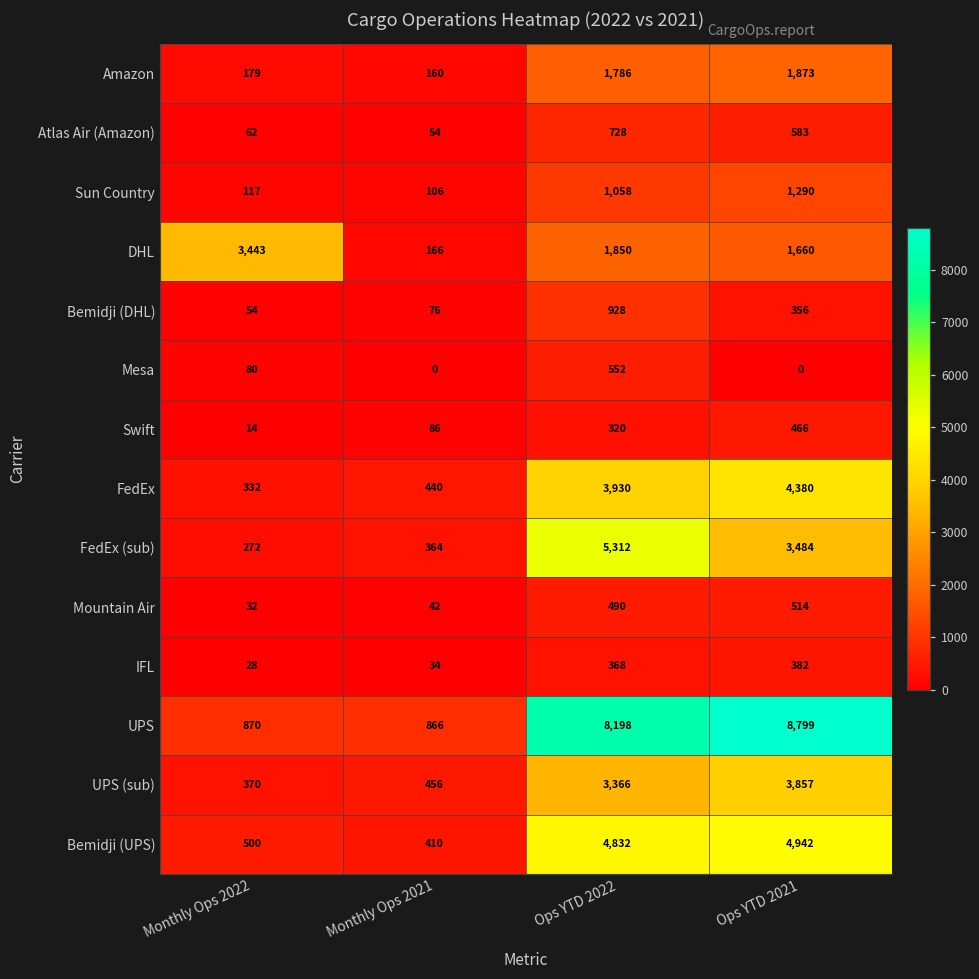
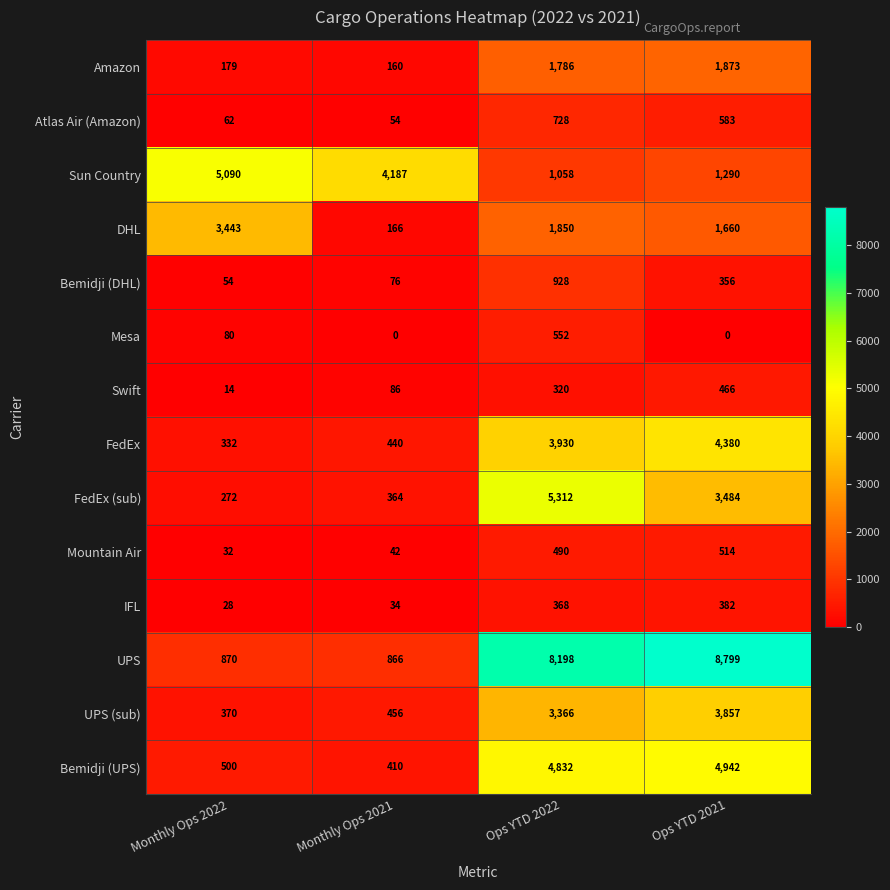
  {
    "Amazon": {
      "Monthly Ops 2022": "179",
      "Monthly Ops 2021": "160",
      "Ops YTD 2022": "1,786",
      "Ops YTD 2021": "1,873"
    },
    "Atlas Air (Amazon)": {
      "Monthly Ops 2022": "62",
      "Monthly Ops 2021": "54",
      "Ops YTD 2022": "728",
      "Ops YTD 2021": "583"
    },
    "Sun Country": {
-     "Monthly Ops 2022": "117",
-     "Monthly Ops 2021": "106",
+     "Monthly Ops 2022": "5,090",
+     "Monthly Ops 2021": "4,187",
      "Ops YTD 2022": "1,058",
      "Ops YTD 2021": "1,290"
    },
    "DHL": {
      "Monthly Ops 2022": "3,443",
      "Monthly Ops 2021": "166",
      "Ops YTD 2022": "1,850",
      "Ops YTD 2021": "1,660"
    },
    "Bemidji (DHL)": {
      "Monthly Ops 2022": "54",
      "Monthly Ops 2021": "76",
      "Ops YTD 2022": "928",
      "Ops YTD 2021": "356"
    },
    "Mesa": {
      "Monthly Ops 2022": "80",
      "Monthly Ops 2021": "0",
      "Ops YTD 2022": "552",
      "Ops YTD 2021": "0"
    },
    "Swift": {
      "Monthly Ops 2022": "14",
      "Monthly Ops 2021": "86",
      "Ops YTD 2022": "320",
      "Ops YTD 2021": "466"
    },
    "FedEx": {
      "Monthly Ops 2022": "332",
      "Monthly Ops 2021": "440",
      "Ops YTD 2022": "3,930",
      "Ops YTD 2021": "4,380"
    },
    "FedEx (sub)": {
      "Monthly Ops 2022": "272",
      "Monthly Ops 2021": "364",
      "Ops YTD 2022": "5,312",
      "Ops YTD 2021": "3,484"
    },
    "Mountain Air": {
      "Monthly Ops 2022": "32",
      "Monthly Ops 2021": "42",
      "Ops YTD 2022": "490",
      "Ops YTD 2021": "514"
    },
    "IFL": {
      "Monthly Ops 2022": "28",
      "Monthly Ops 2021": "34",
      "Ops YTD 2022": "368",
      "Ops YTD 2021": "382"
    },
    "UPS": {
      "Monthly Ops 2022": "870",
      "Monthly Ops 2021": "866",
      "Ops YTD 2022": "8,198",
      "Ops YTD 2021": "8,799"
    },
    "UPS (sub)": {
      "Monthly Ops 2022": "370",
      "Monthly Ops 2021": "456",
      "Ops YTD 2022": "3,366",
      "Ops YTD 2021": "3,857"
    },
    "Bemidji (UPS)": {
      "Monthly Ops 2022": "500",
      "Monthly Ops 2021": "410",
      "Ops YTD 2022": "4,832",
      "Ops YTD 2021": "4,942"
    }
  }
